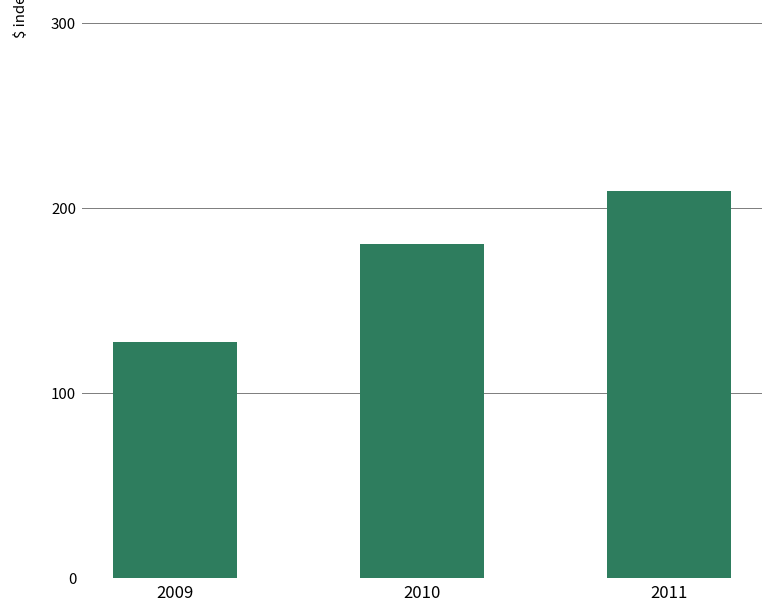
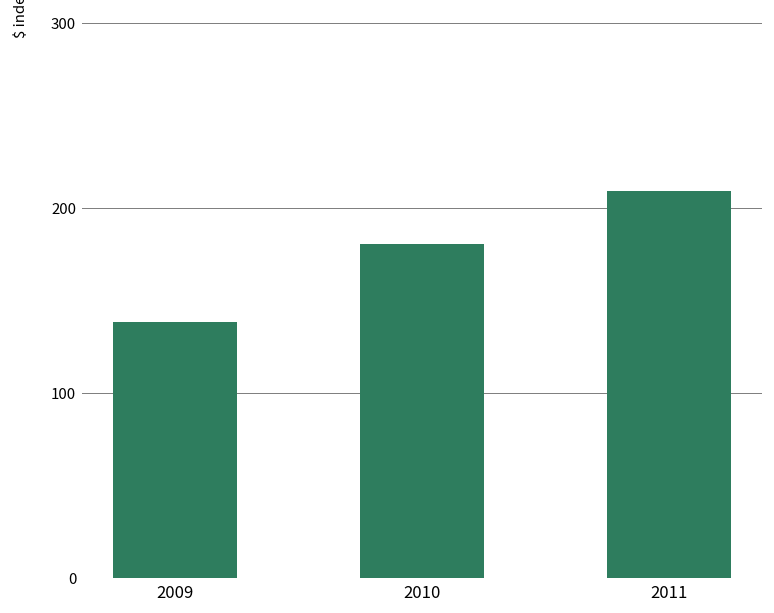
  {
-   "2009": 128,
+   "2009": 138,
    "2010": 181,
    "2011": 209
  }
